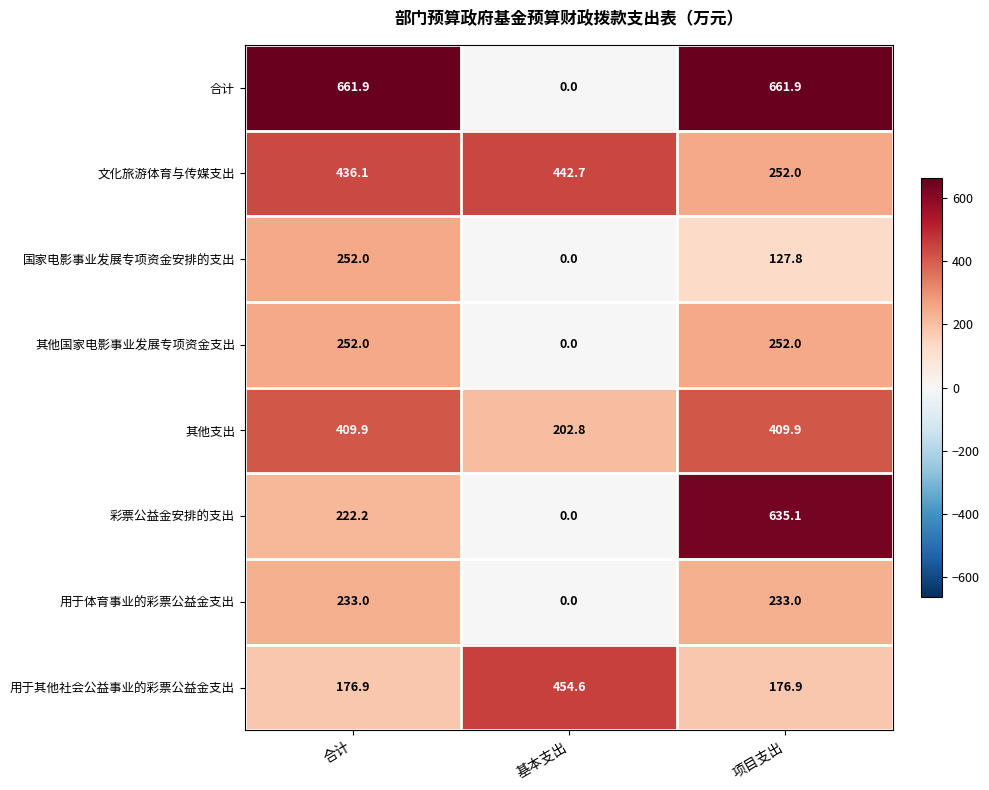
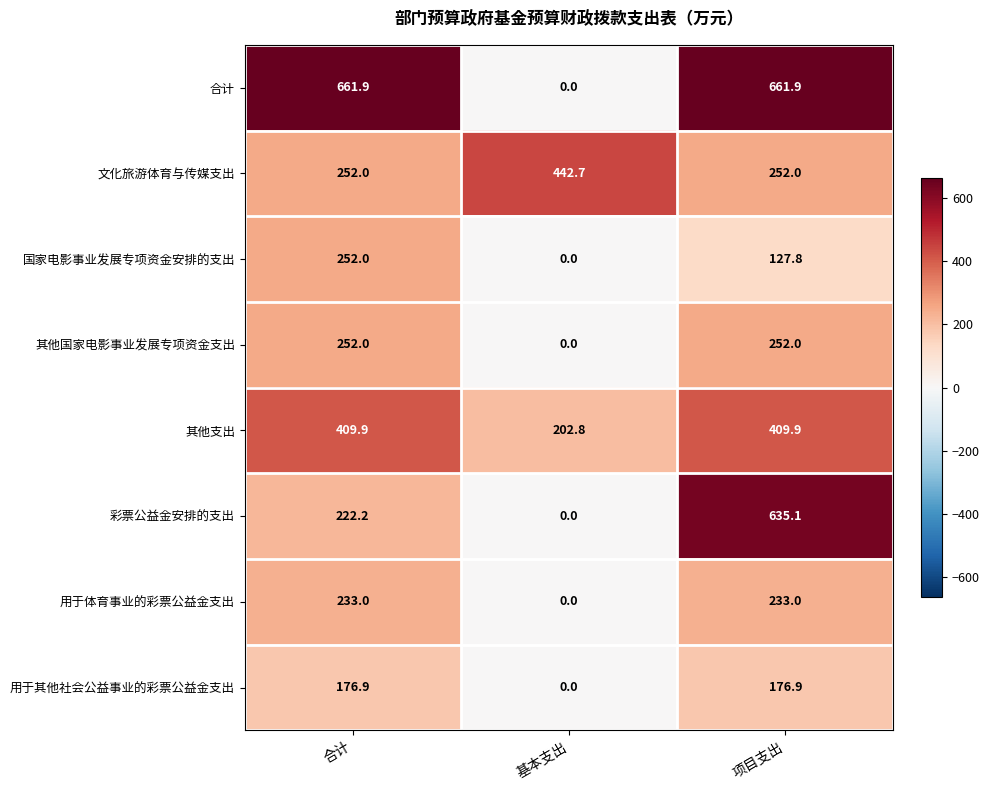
  {
    "合计": {
      "合计": 661.9,
      "基本支出": 0.0,
      "项目支出": 661.9
    },
    "文化旅游体育与传媒支出": {
-     "合计": 436.1,
+     "合计": 252.0,
      "基本支出": 442.7,
      "项目支出": 252.0
    },
    "国家电影事业发展专项资金安排的支出": {
      "合计": 252.0,
      "基本支出": 0.0,
      "项目支出": 127.8
    },
    "其他国家电影事业发展专项资金支出": {
      "合计": 252.0,
      "基本支出": 0.0,
      "项目支出": 252.0
    },
    "其他支出": {
      "合计": 409.9,
      "基本支出": 202.8,
      "项目支出": 409.9
    },
    "彩票公益金安排的支出": {
      "合计": 222.2,
      "基本支出": 0.0,
      "项目支出": 635.1
    },
    "用于体育事业的彩票公益金支出": {
      "合计": 233.0,
      "基本支出": 0.0,
      "项目支出": 233.0
    },
    "用于其他社会公益事业的彩票公益金支出": {
      "合计": 176.9,
-     "基本支出": 454.6,
+     "基本支出": 0.0,
      "项目支出": 176.9
    }
  }
